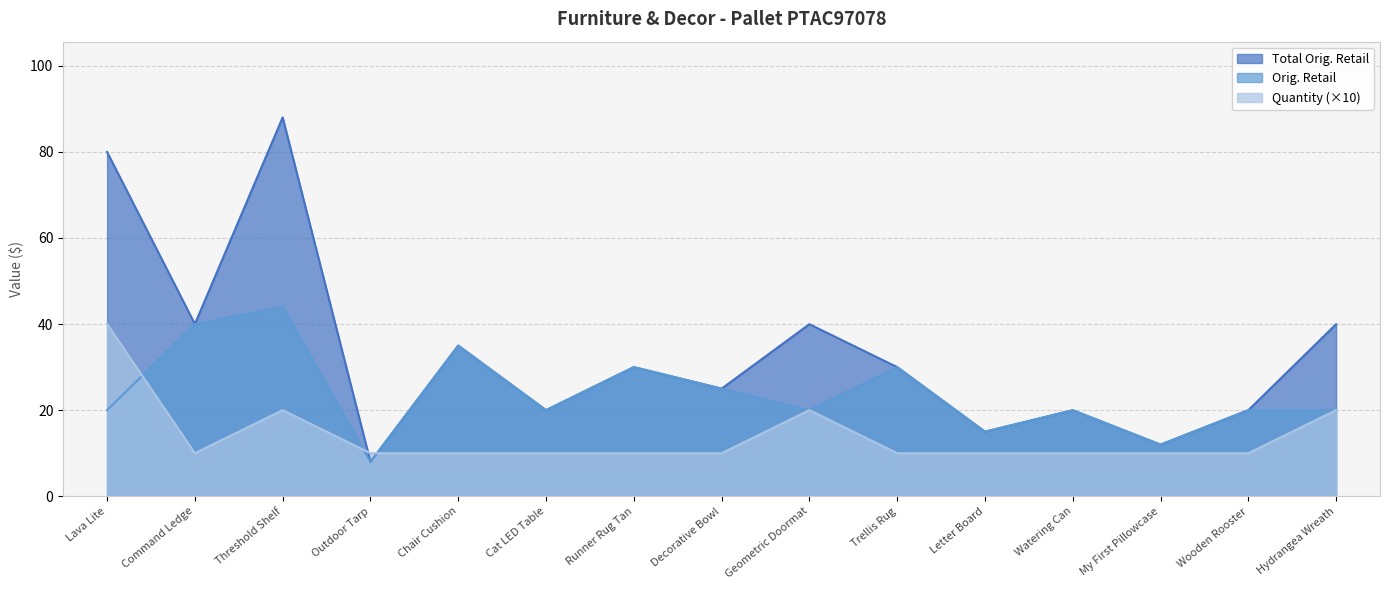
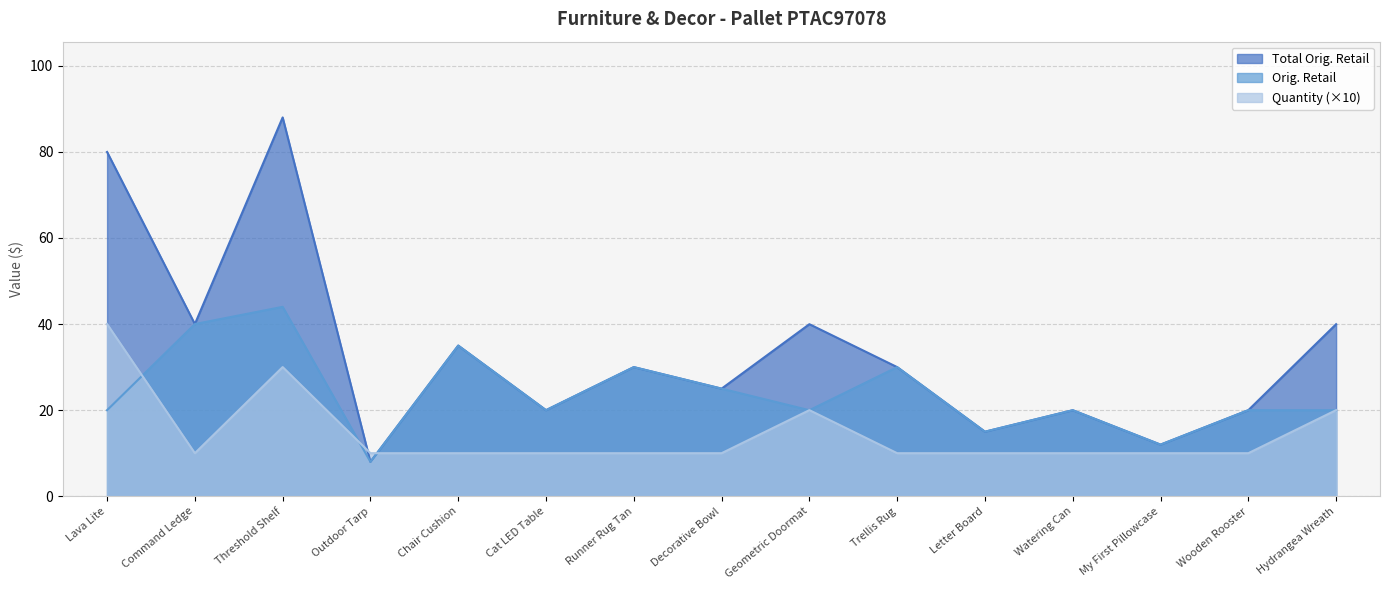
  {
    "Quantity (×10)": {
      "Lava Lite": 40,
      "Command Ledge": 10,
-     "Threshold Shelf": 20,
+     "Threshold Shelf": 30,
      "Outdoor Tarp": 10,
      "Chair Cushion": 10,
      "Cat LED Table": 10,
      "Runner Rug Tan": 10,
      "Decorative Bowl": 10,
      "Trellis Rug": 10,
      "Letter Board": 10,
      "Watering Can": 10,
      "My First Pillowcase": 10,
      "Wooden Rooster": 10
    }
  }
